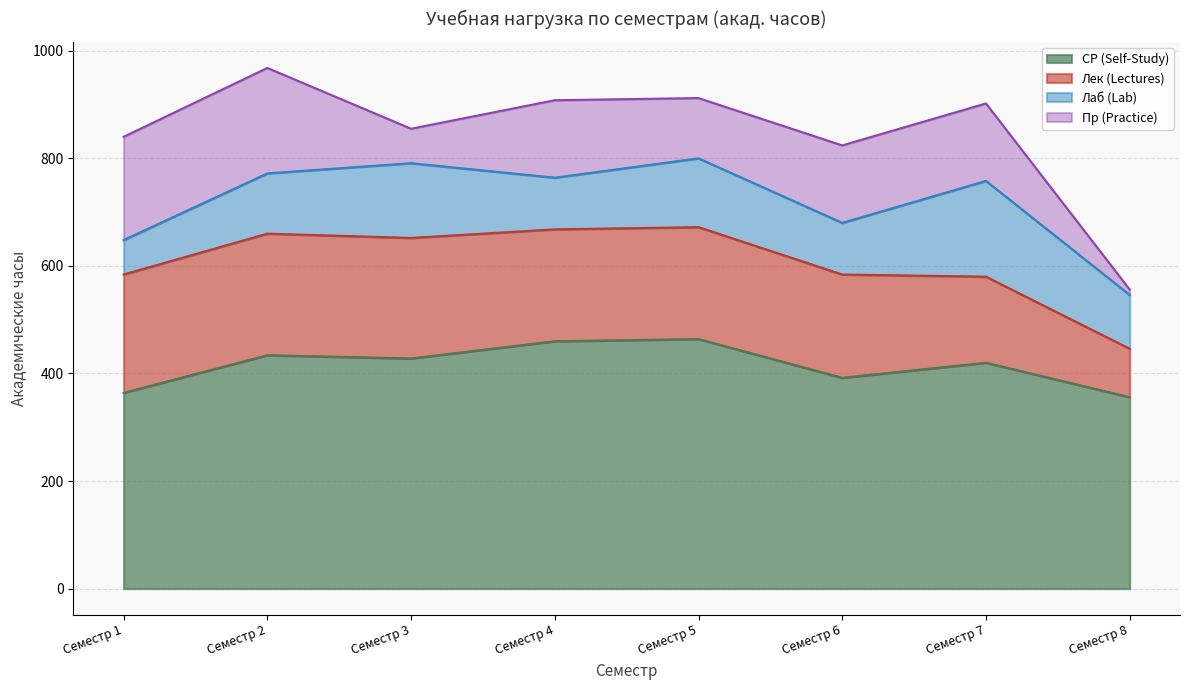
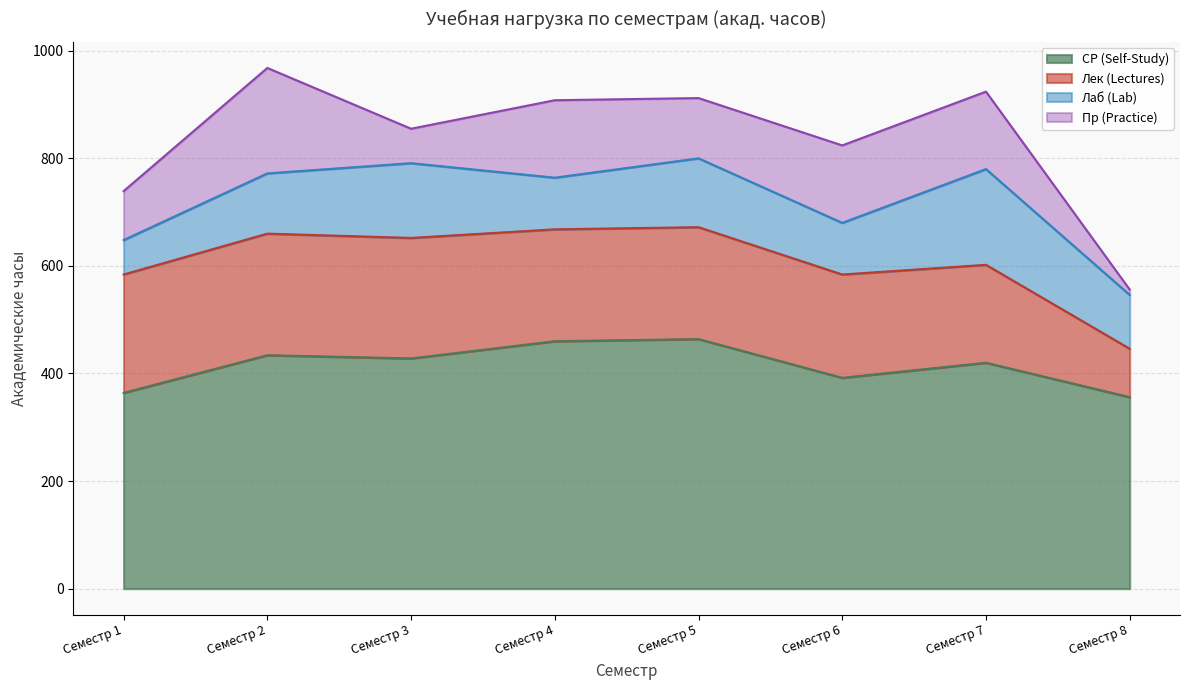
  {
    "СР (Self-Study)": {
      "Семестр 1": 360,
      "Семестр 2": 430,
      "Семестр 3": 430,
      "Семестр 4": 460,
      "Семестр 5": 460,
      "Семестр 6": 390,
      "Семестр 7": 420,
      "Семестр 8": 360
    },
    "Лек (Lectures)": {
      "Семестр 1": 220,
      "Семестр 2": 230,
      "Семестр 3": 220,
      "Семестр 4": 210,
      "Семестр 5": 210,
      "Семестр 6": 190,
-     "Семестр 7": 160,
+     "Семестр 7": 180,
      "Семестр 8": 90
    },
    "Лаб (Lab)": {
      "Семестр 1": 60,
      "Семестр 2": 110,
      "Семестр 3": 140,
      "Семестр 4": 100,
      "Семестр 5": 130,
      "Семестр 6": 100,
      "Семестр 7": 180,
      "Семестр 8": 100
    },
    "Пр (Practice)": {
-     "Семестр 1": 190,
+     "Семестр 1": 90,
      "Семестр 2": 200,
      "Семестр 3": 60,
      "Семестр 4": 140,
      "Семестр 5": 110,
      "Семестр 6": 140,
      "Семестр 7": 140,
      "Семестр 8": 10
    }
  }
